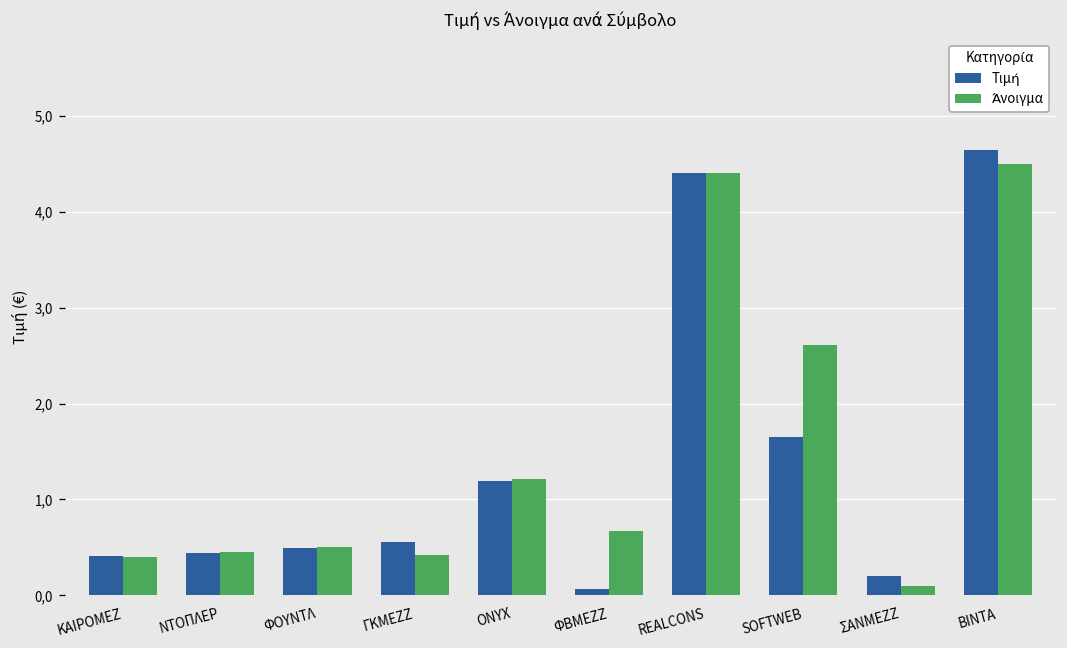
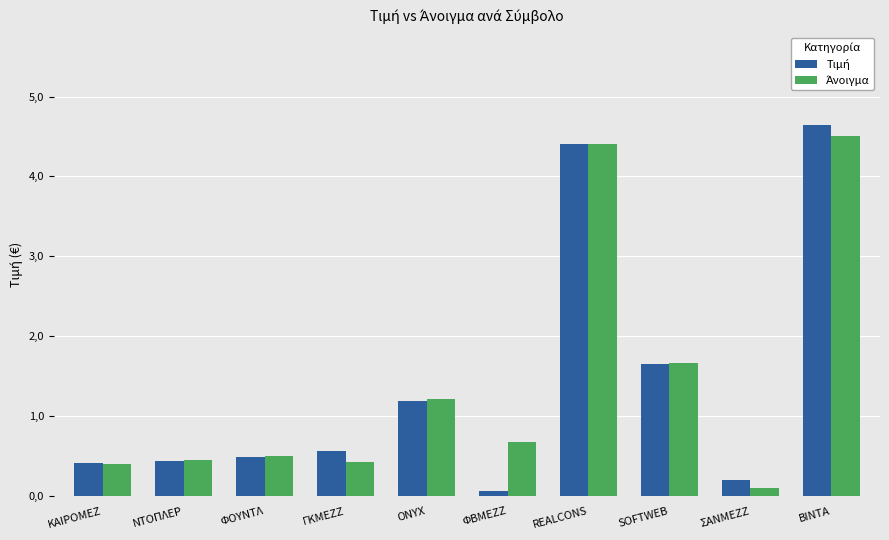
  {
    "Τιμή": {
      "ΚΑΙΡΟΜΕΖ": 4,
      "ΝΤΟΠΛΕΡ": 4,
      "ΦΟΥΝΤΛ": 5,
      "ΓΚΜΕΖΖ": 6,
      "ONYX": 12,
      "ΦΒΜΕΖΖ": 1,
      "REALCONS": 44,
      "SOFTWEB": 17,
      "ΣΑΝΜΕΖΖ": 2,
      "ΒΙΝΤΑ": 46
    },
    "Άνοιγμα": {
      "ΚΑΙΡΟΜΕΖ": 4,
      "ΝΤΟΠΛΕΡ": 5,
      "ΦΟΥΝΤΛ": 5,
      "ΓΚΜΕΖΖ": 4,
      "ONYX": 12,
      "ΦΒΜΕΖΖ": 7,
      "REALCONS": 44,
-     "SOFTWEB": 26,
+     "SOFTWEB": 17,
      "ΣΑΝΜΕΖΖ": 1,
      "ΒΙΝΤΑ": 45
    }
  }
